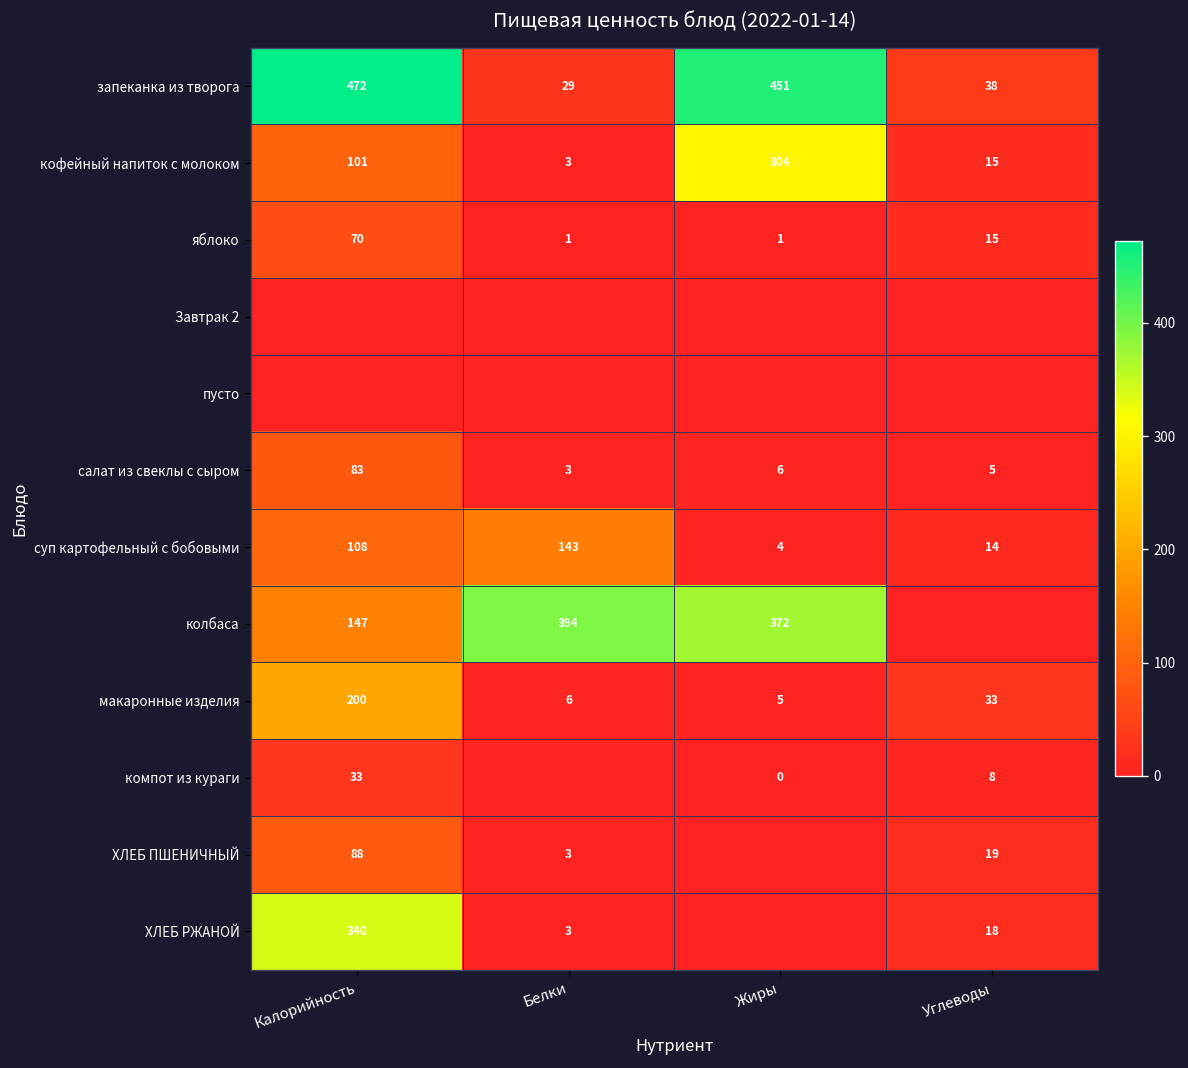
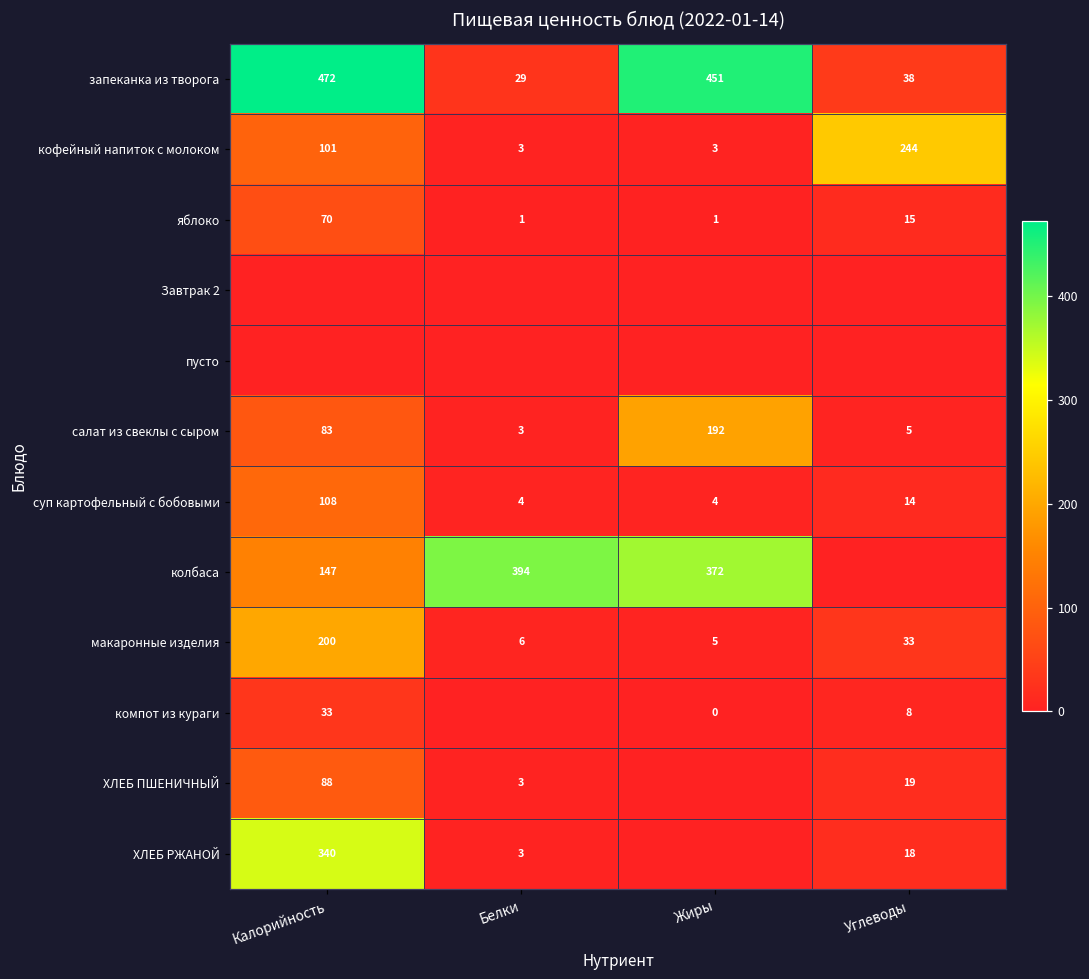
  {
    "запеканка из творога": {
      "Калорийность": 472,
      "Белки": 29,
      "Жиры": 451,
      "Углеводы": 38
    },
    "кофейный напиток с молоком": {
      "Калорийность": 101,
      "Белки": 3,
-     "Жиры": 304,
-     "Углеводы": 15
+     "Жиры": 3,
+     "Углеводы": 244
    },
    "яблоко": {
      "Калорийность": 70,
      "Белки": 1,
      "Жиры": 1,
      "Углеводы": 15
    },
    "салат из свеклы с сыром": {
      "Калорийность": 83,
      "Белки": 3,
-     "Жиры": 6,
+     "Жиры": 192,
      "Углеводы": 5
    },
    "суп картофельный с бобовыми": {
      "Калорийность": 108,
-     "Белки": 143,
+     "Белки": 4,
      "Жиры": 4,
      "Углеводы": 14
    },
    "колбаса": {
      "Калорийность": 147,
      "Белки": 394,
      "Жиры": 372
    },
    "макаронные изделия": {
      "Калорийность": 200,
      "Белки": 6,
      "Жиры": 5,
      "Углеводы": 33
    },
    "компот из кураги": {
      "Калорийность": 33,
      "Жиры": 0,
      "Углеводы": 8
    },
    "ХЛЕБ ПШЕНИЧНЫЙ": {
      "Калорийность": 88,
      "Белки": 3,
      "Углеводы": 19
    },
    "ХЛЕБ РЖАНОЙ": {
      "Калорийность": 340,
      "Белки": 3,
      "Углеводы": 18
    }
  }
